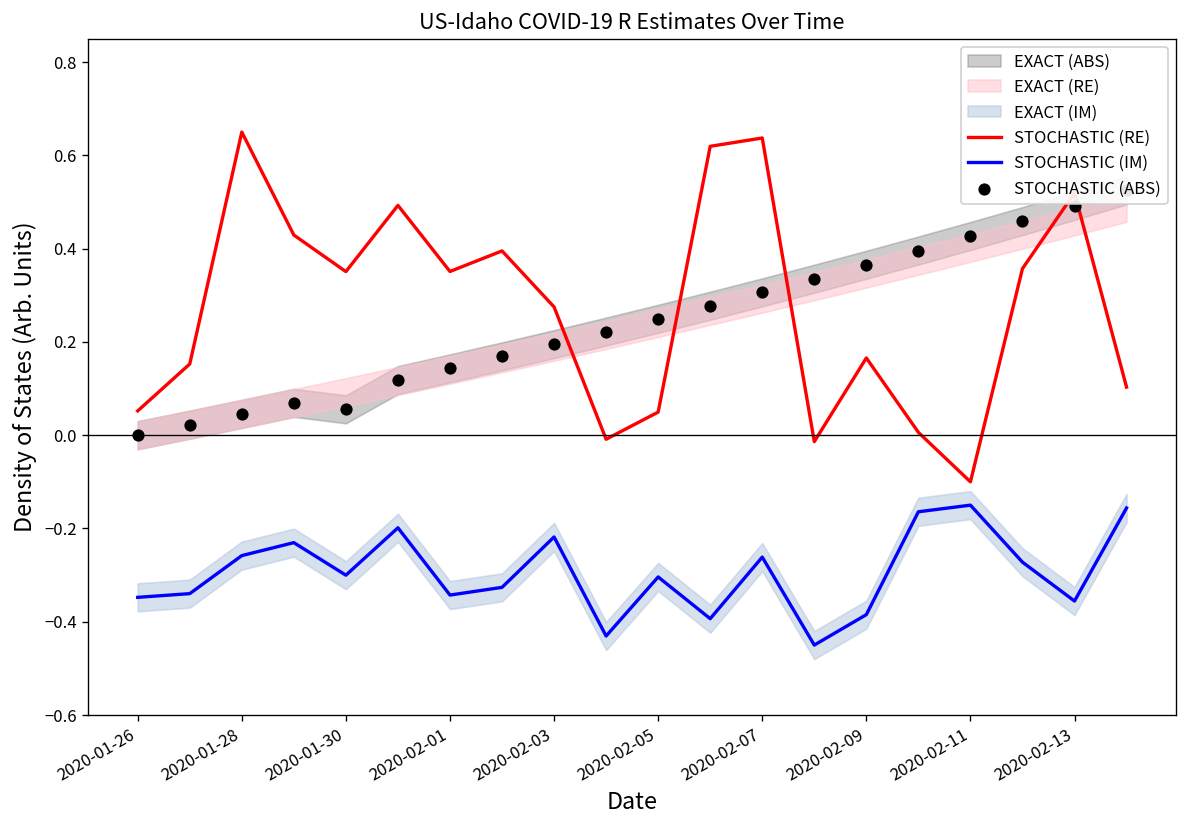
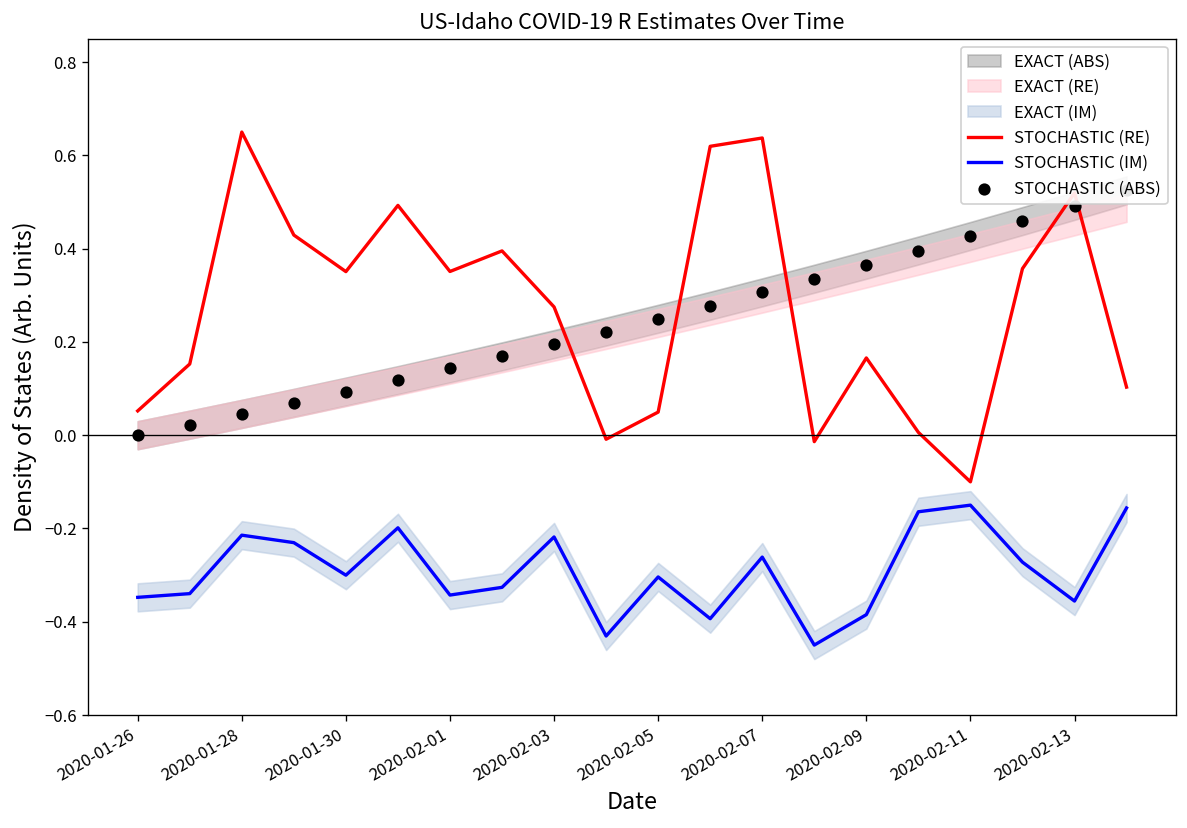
  {
    "STOCHASTIC (RE)": {
      "2020-01-26": 0.05,
      "2020-01-28": 0.65,
      "2020-01-30": 0.35,
      "2020-02-01": 0.35,
      "2020-02-03": 0.28,
      "2020-02-05": 0.05,
      "2020-02-07": 0.64,
      "2020-02-09": 0.17,
      "2020-02-11": -0.10
    },
    "STOCHASTIC (IM)": {
      "2020-01-26": -0.35,
-     "2020-01-28": -0.26,
+     "2020-01-28": -0.21,
      "2020-01-30": -0.30,
      "2020-02-01": -0.34,
      "2020-02-03": -0.22,
      "2020-02-05": -0.30,
      "2020-02-07": -0.26,
      "2020-02-09": -0.38,
      "2020-02-11": -0.15,
      "2020-02-13": -0.36
    },
    "STOCHASTIC (ABS)": {
-     "2020-01-30": 0.06
+     "2020-01-30": 0.09
    }
  }
